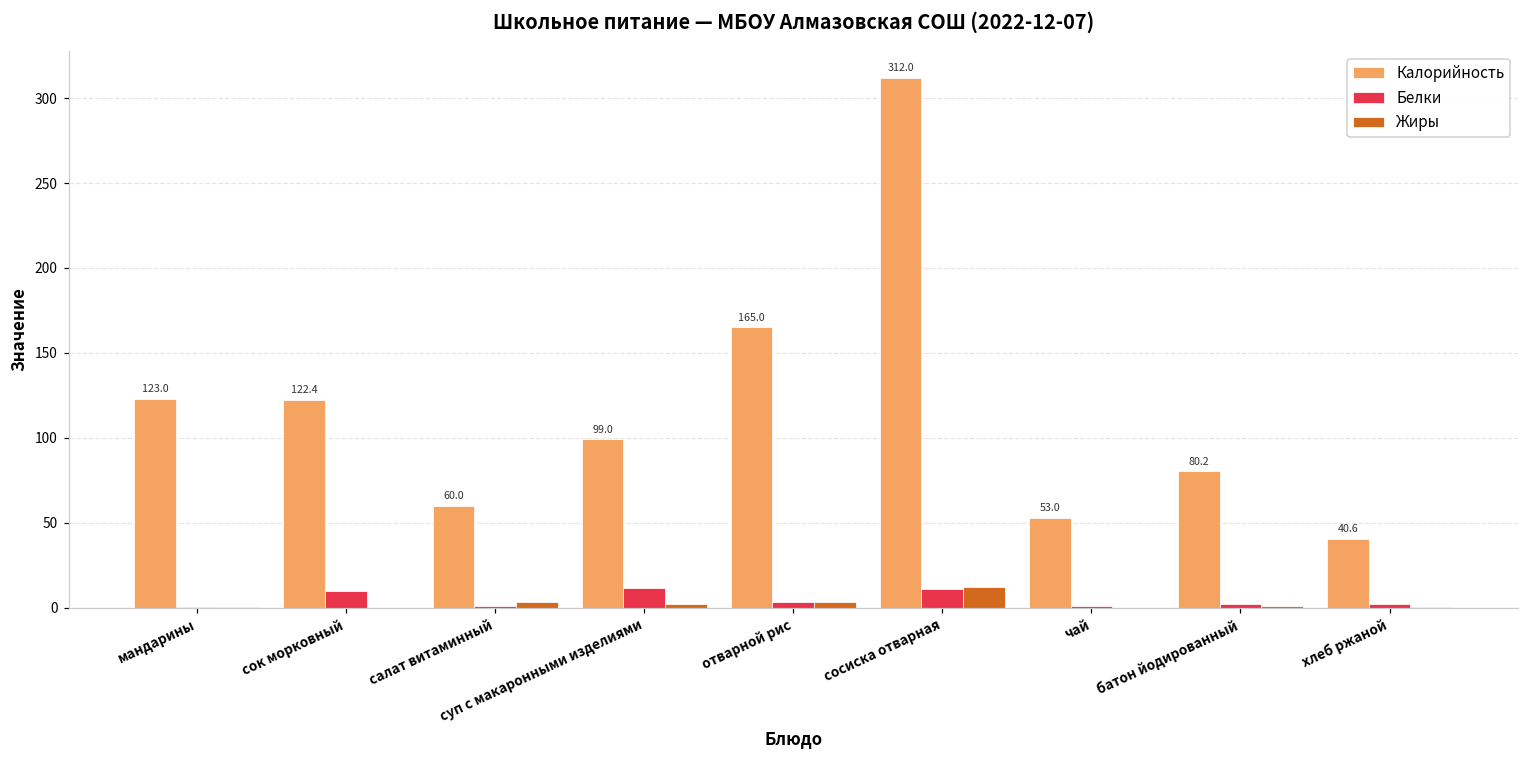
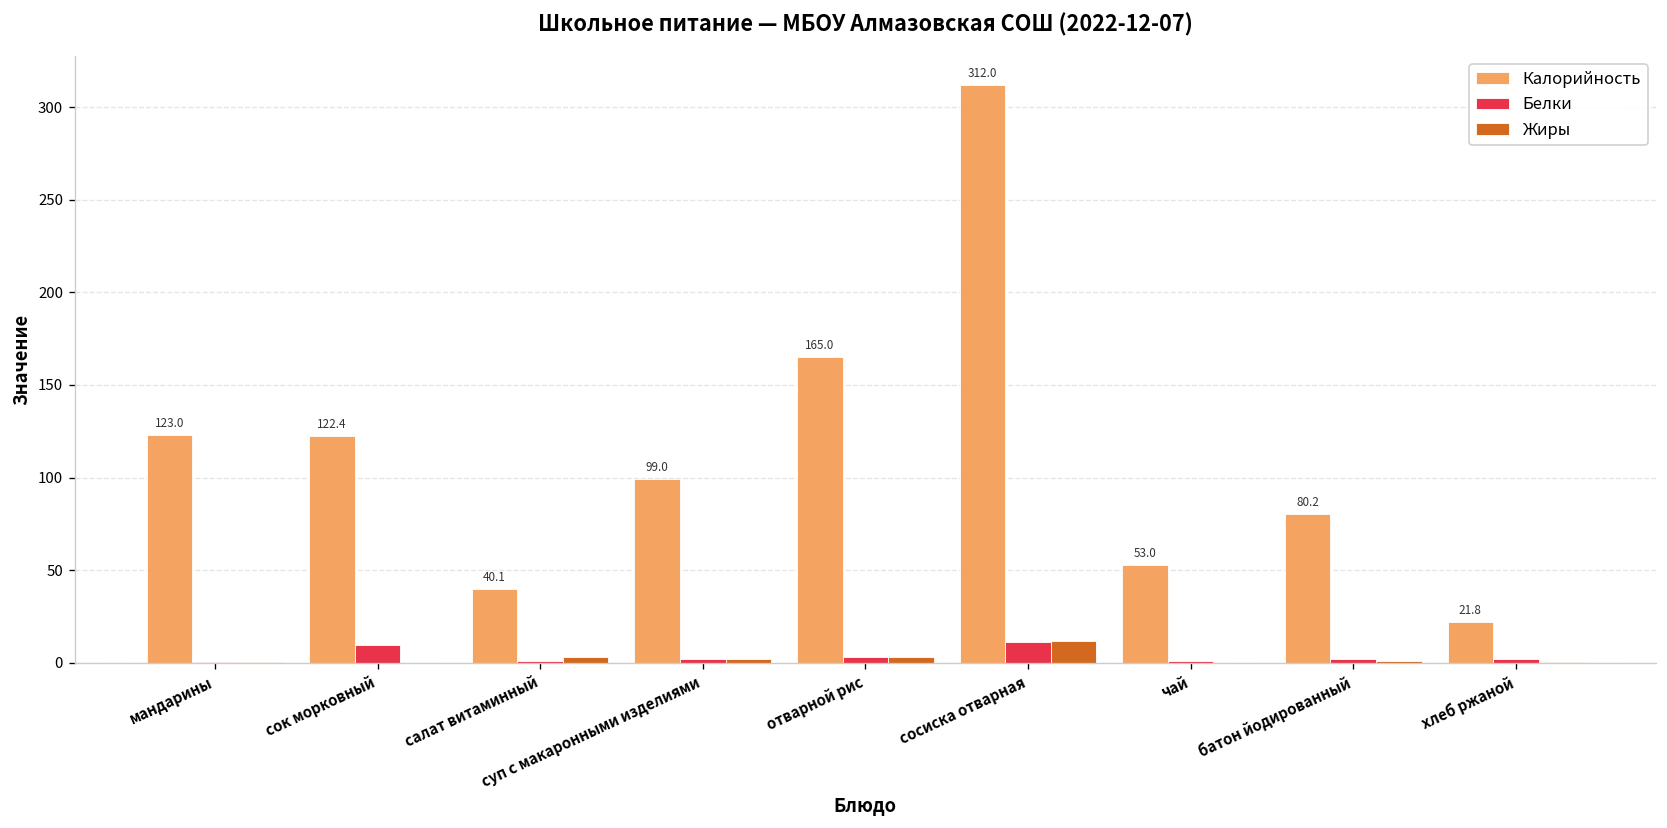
  {
    "Калорийность": {
      "мандарины": 123.0,
      "сок морковный": 122.4,
-     "салат витаминный": 60.0,
+     "салат витаминный": 40.1,
      "суп с макаронными изделиями": 99.0,
      "отварной рис": 165.0,
      "сосиска отварная": 312.0,
      "чай": 53.0,
      "батон йодированный": 80.2,
-     "хлеб ржаной": 40.6
+     "хлеб ржаной": 21.8
    },
    "Белки": {
      "сок морковный": 10,
-     "суп с макаронными изделиями": 12,
+     "суп с макаронными изделиями": 2,
      "отварной рис": 3,
      "сосиска отварная": 11,
      "батон йодированный": 2,
      "хлеб ржаной": 2
    },
    "Жиры": {
      "сок морковный": 0,
      "салат витаминный": 3,
      "суп с макаронными изделиями": 2,
      "отварной рис": 3,
      "сосиска отварная": 12,
      "чай": 0
    }
  }
